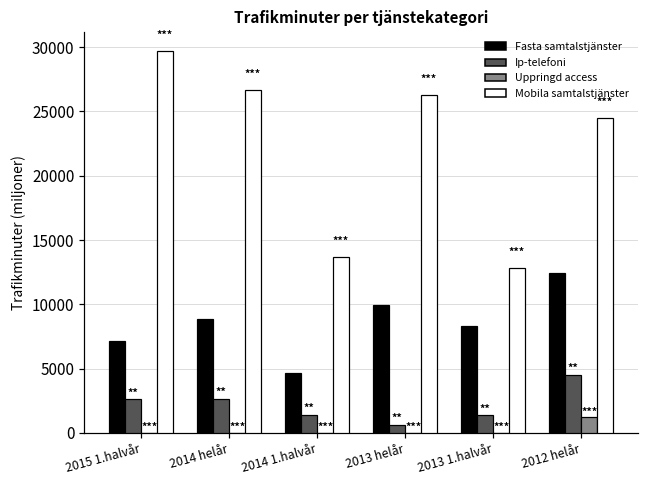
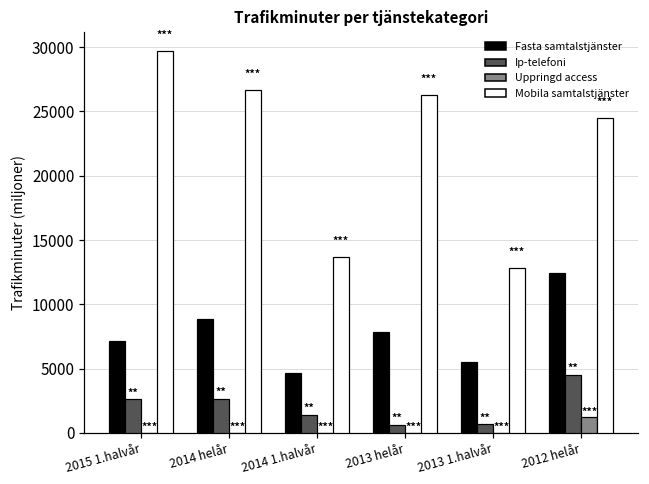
  {
    "Fasta samtalstjänster": {
      "2015 1.halvår": 7100,
      "2014 helår": 8900,
      "2014 1.halvår": 4700,
-     "2013 helår": 10000,
-     "2013 1.halvår": 8300,
+     "2013 helår": 7800,
+     "2013 1.halvår": 5500,
      "2012 helår": 12400
    },
    "Ip-telefoni": {
      "2015 1.halvår": 2600,
      "2014 helår": 2600,
      "2014 1.halvår": 1400,
      "2013 helår": 600,
-     "2013 1.halvår": 1400,
+     "2013 1.halvår": 700,
      "2012 helår": 4500
    },
    "Uppringd access": {
      "2015 1.halvår": 0,
      "2012 helår": 1200
    },
    "Mobila samtalstjänster": {
      "2015 1.halvår": 29700,
      "2014 helår": 26600,
      "2014 1.halvår": 13700,
      "2013 helår": 26200,
      "2013 1.halvår": 12800,
      "2012 helår": 24500
    }
  }
